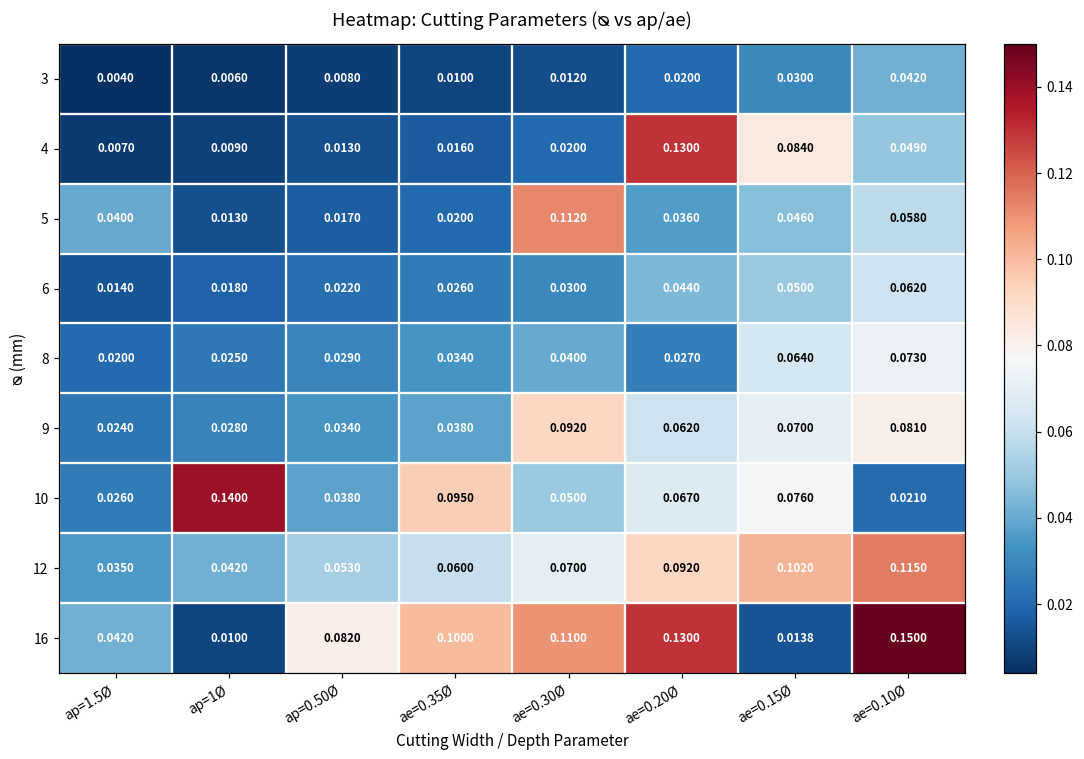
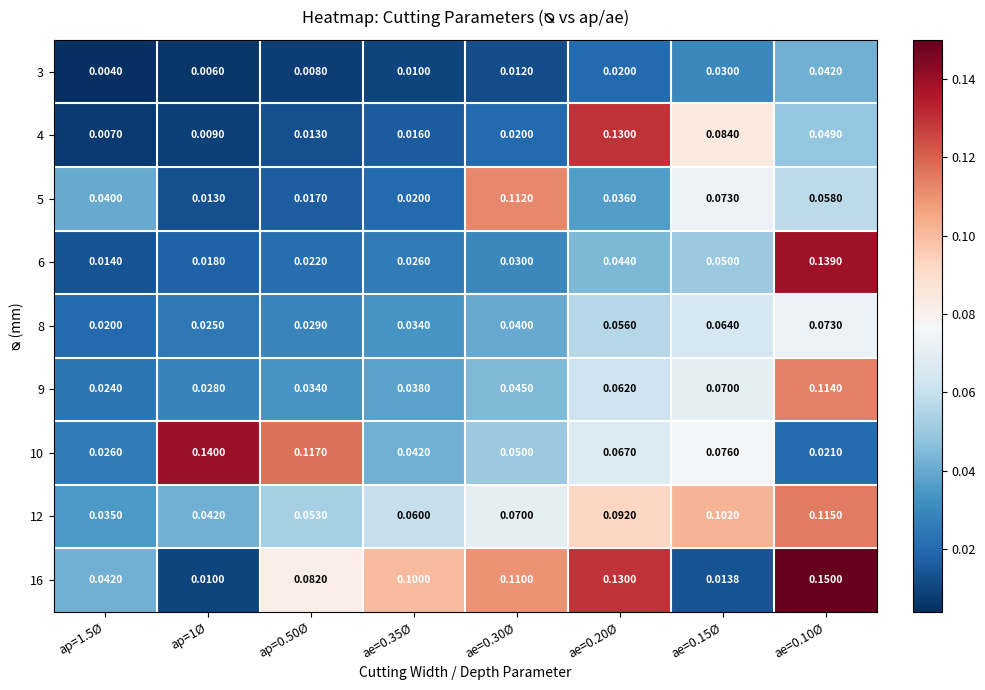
  {
    "3": {
      "ap=1.5Ø": 0.0040,
      "ap=1Ø": 0.0060,
      "ap=0.50Ø": 0.0080,
      "ae=0.35Ø": 0.0100,
      "ae=0.30Ø": 0.0120,
      "ae=0.20Ø": 0.0200,
      "ae=0.15Ø": 0.0300,
      "ae=0.10Ø": 0.0420
    },
    "4": {
      "ap=1.5Ø": 0.0070,
      "ap=1Ø": 0.0090,
      "ap=0.50Ø": 0.0130,
      "ae=0.35Ø": 0.0160,
      "ae=0.30Ø": 0.0200,
      "ae=0.20Ø": 0.1300,
      "ae=0.15Ø": 0.0840,
      "ae=0.10Ø": 0.0490
    },
    "5": {
      "ap=1.5Ø": 0.0400,
      "ap=1Ø": 0.0130,
      "ap=0.50Ø": 0.0170,
      "ae=0.35Ø": 0.0200,
      "ae=0.30Ø": 0.1120,
      "ae=0.20Ø": 0.0360,
-     "ae=0.15Ø": 0.0460,
+     "ae=0.15Ø": 0.0730,
      "ae=0.10Ø": 0.0580
    },
    "6": {
      "ap=1.5Ø": 0.0140,
      "ap=1Ø": 0.0180,
      "ap=0.50Ø": 0.0220,
      "ae=0.35Ø": 0.0260,
      "ae=0.30Ø": 0.0300,
      "ae=0.20Ø": 0.0440,
      "ae=0.15Ø": 0.0500,
-     "ae=0.10Ø": 0.0620
+     "ae=0.10Ø": 0.1390
    },
    "8": {
      "ap=1.5Ø": 0.0200,
      "ap=1Ø": 0.0250,
      "ap=0.50Ø": 0.0290,
      "ae=0.35Ø": 0.0340,
      "ae=0.30Ø": 0.0400,
-     "ae=0.20Ø": 0.0270,
+     "ae=0.20Ø": 0.0560,
      "ae=0.15Ø": 0.0640,
      "ae=0.10Ø": 0.0730
    },
    "9": {
      "ap=1.5Ø": 0.0240,
      "ap=1Ø": 0.0280,
      "ap=0.50Ø": 0.0340,
      "ae=0.35Ø": 0.0380,
-     "ae=0.30Ø": 0.0920,
+     "ae=0.30Ø": 0.0450,
      "ae=0.20Ø": 0.0620,
      "ae=0.15Ø": 0.0700,
-     "ae=0.10Ø": 0.0810
+     "ae=0.10Ø": 0.1140
    },
    "10": {
      "ap=1.5Ø": 0.0260,
      "ap=1Ø": 0.1400,
-     "ap=0.50Ø": 0.0380,
-     "ae=0.35Ø": 0.0950,
+     "ap=0.50Ø": 0.1170,
+     "ae=0.35Ø": 0.0420,
      "ae=0.30Ø": 0.0500,
      "ae=0.20Ø": 0.0670,
      "ae=0.15Ø": 0.0760,
      "ae=0.10Ø": 0.0210
    },
    "12": {
      "ap=1.5Ø": 0.0350,
      "ap=1Ø": 0.0420,
      "ap=0.50Ø": 0.0530,
      "ae=0.35Ø": 0.0600,
      "ae=0.30Ø": 0.0700,
      "ae=0.20Ø": 0.0920,
      "ae=0.15Ø": 0.1020,
      "ae=0.10Ø": 0.1150
    },
    "16": {
      "ap=1.5Ø": 0.0420,
      "ap=1Ø": 0.0100,
      "ap=0.50Ø": 0.0820,
      "ae=0.35Ø": 0.1000,
      "ae=0.30Ø": 0.1100,
      "ae=0.20Ø": 0.1300,
      "ae=0.15Ø": 0.0138,
      "ae=0.10Ø": 0.1500
    }
  }
